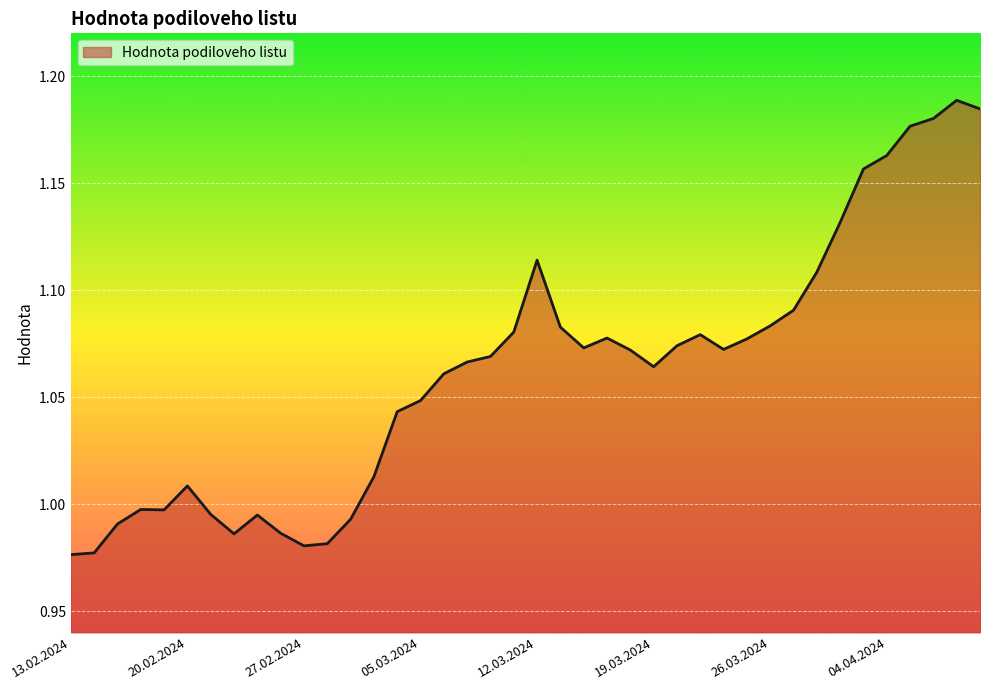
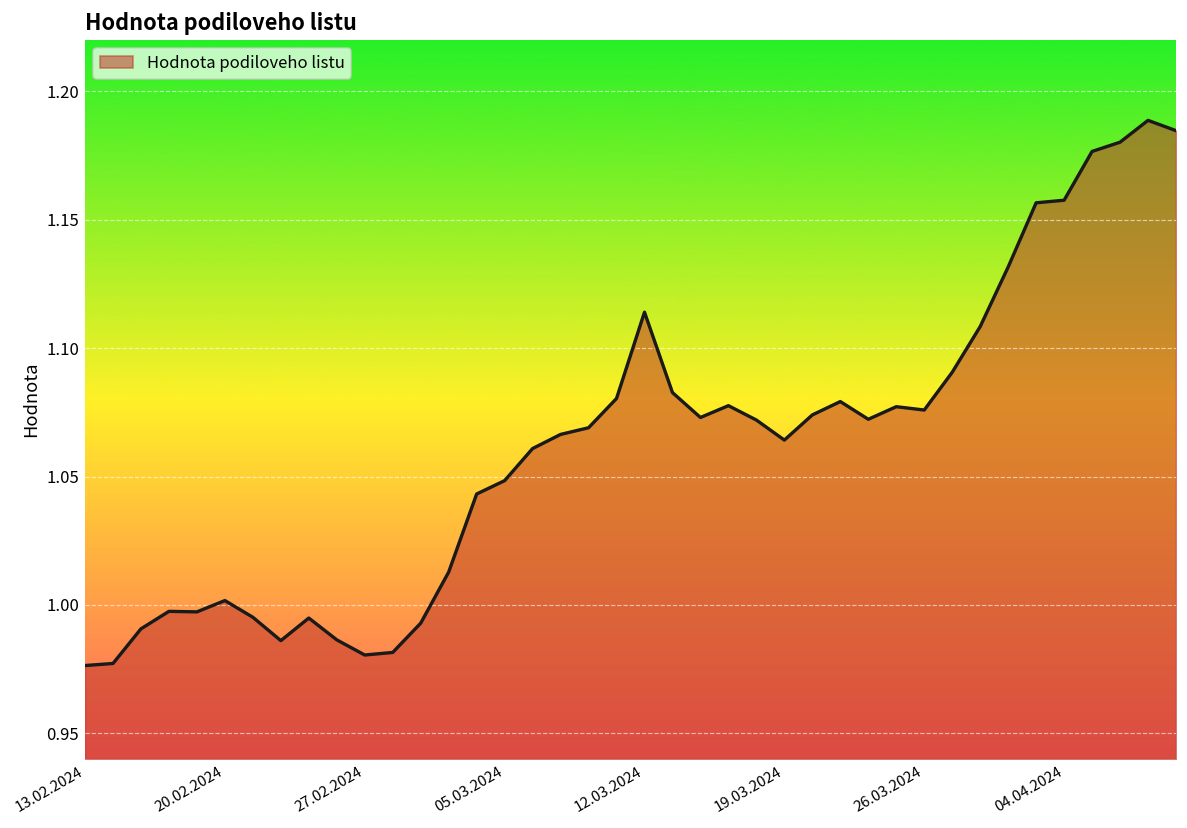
  {
    "13.02.2024": 0.976,
-   "20.02.2024": 1.009,
+   "20.02.2024": 1.002,
    "27.02.2024": 0.981,
    "05.03.2024": 1.048,
    "12.03.2024": 1.114,
    "19.03.2024": 1.064,
-   "26.03.2024": 1.083,
-   "04.04.2024": 1.163
+   "26.03.2024": 1.076,
+   "04.04.2024": 1.158
  }
